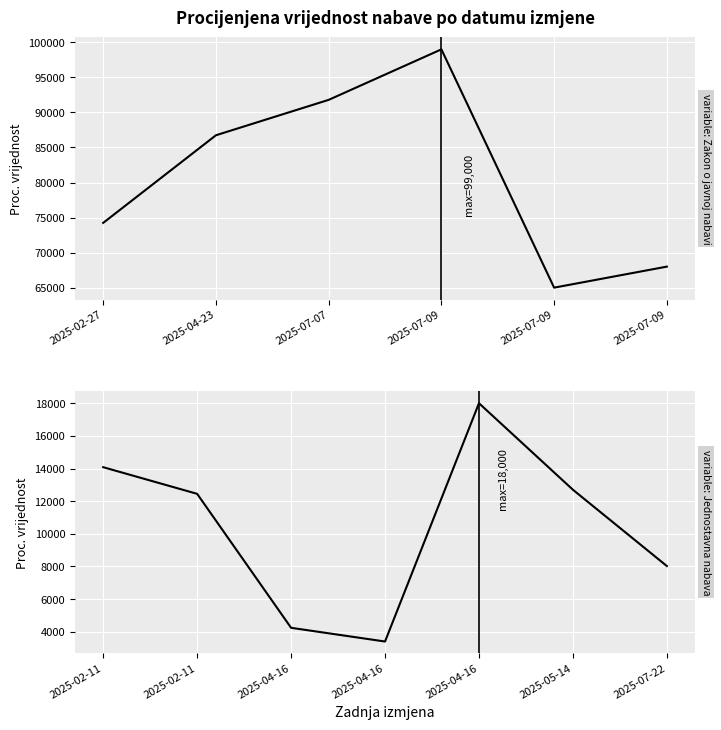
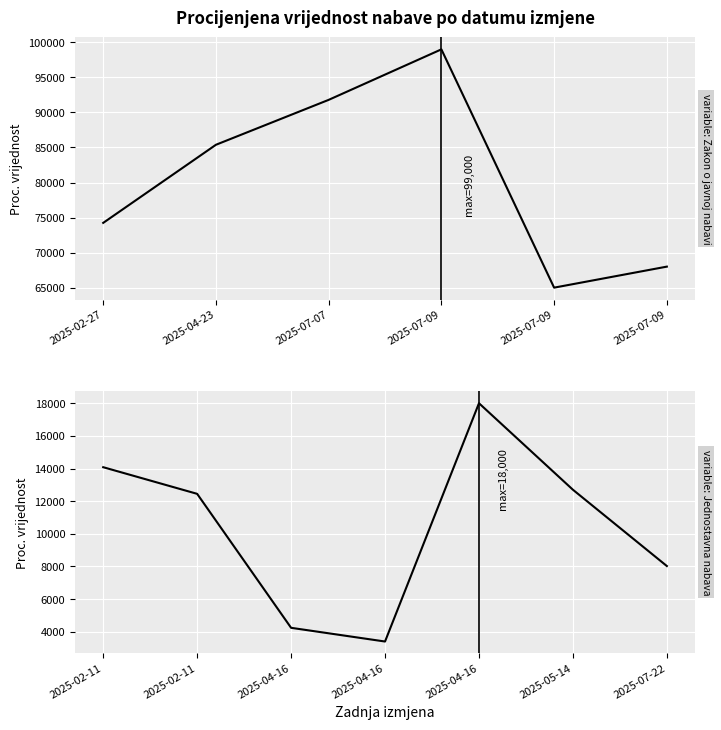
  {
    "Procijenjena vrijednost nabave po datumu izmjene": {
      "2025-02-27": 74000,
-     "2025-04-23": 87000,
+     "2025-04-23": 85000,
      "2025-07-07": 92000
    }
  }
